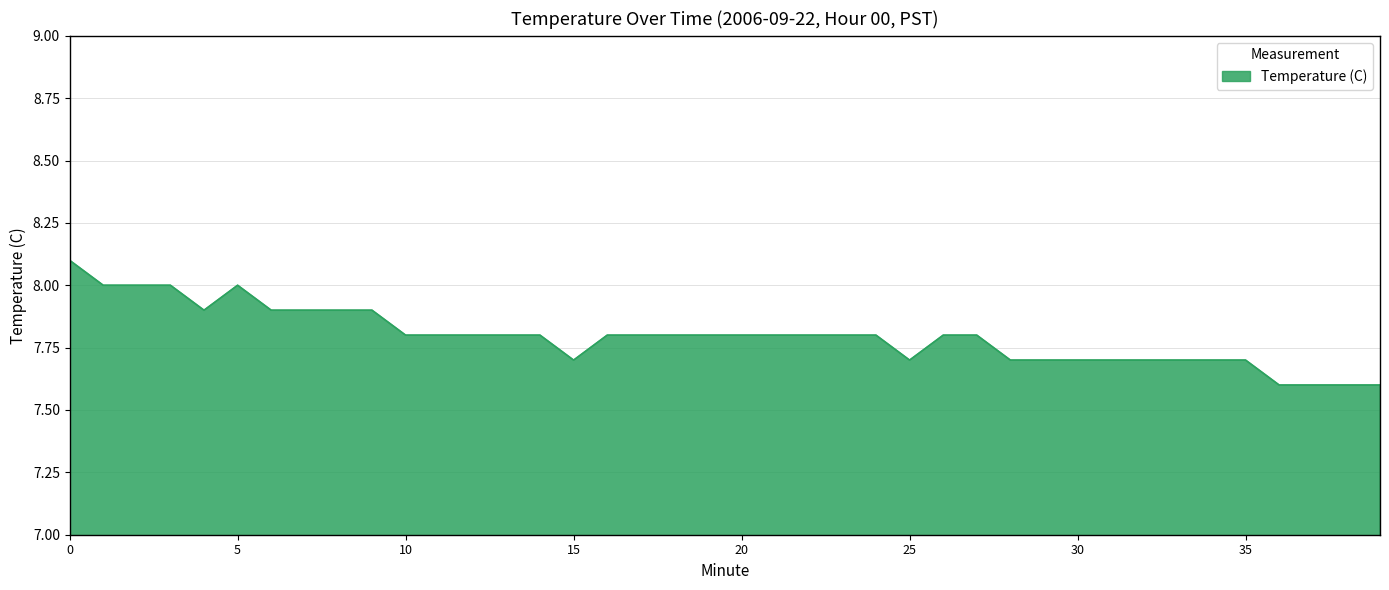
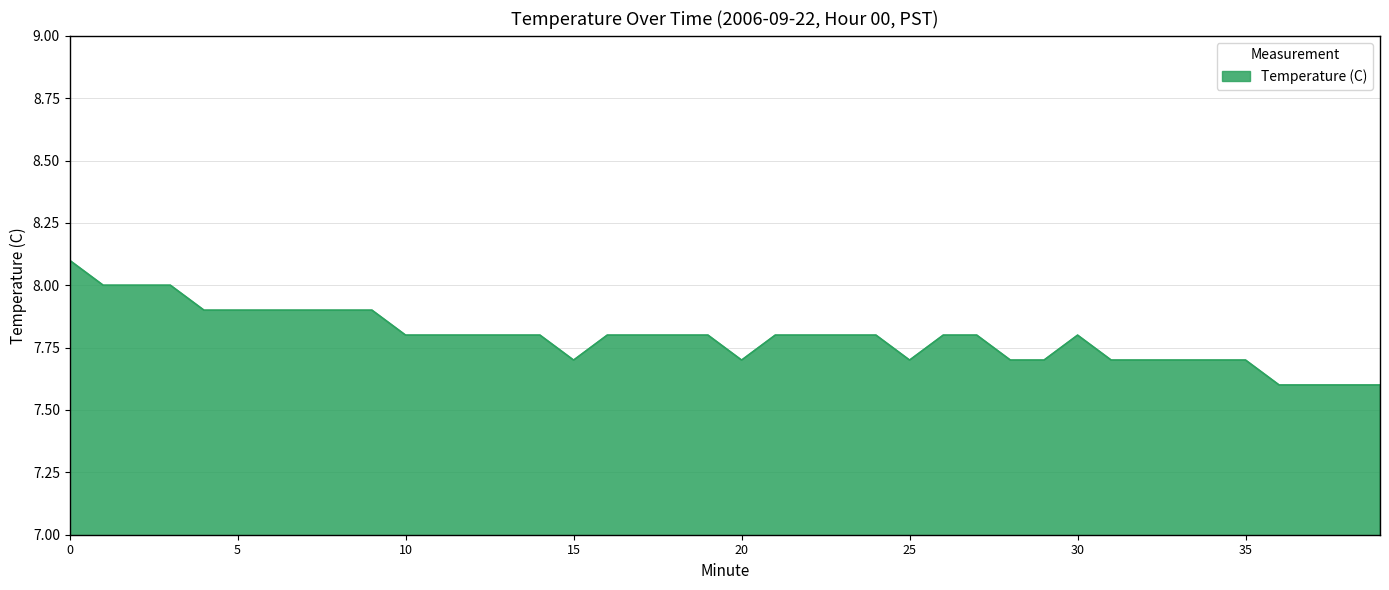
  {
    "0": 8.1,
-   "5": 8.0,
+   "5": 7.9,
    "10": 7.8,
    "15": 7.7,
-   "20": 7.8,
+   "20": 7.7,
    "25": 7.7,
-   "30": 7.7,
+   "30": 7.8,
    "35": 7.7
  }
